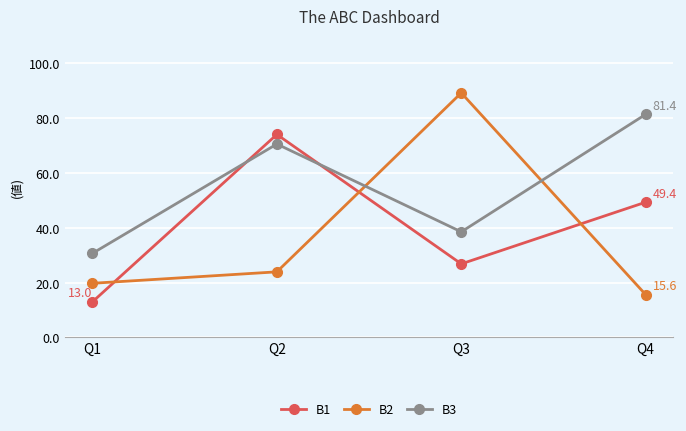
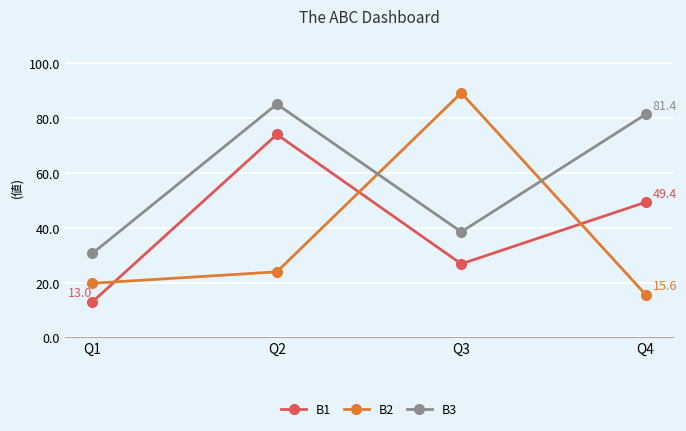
  {
    "B3": {
      "Q1": 31,
-     "Q2": 71,
+     "Q2": 85,
      "Q3": 39
    }
  }
